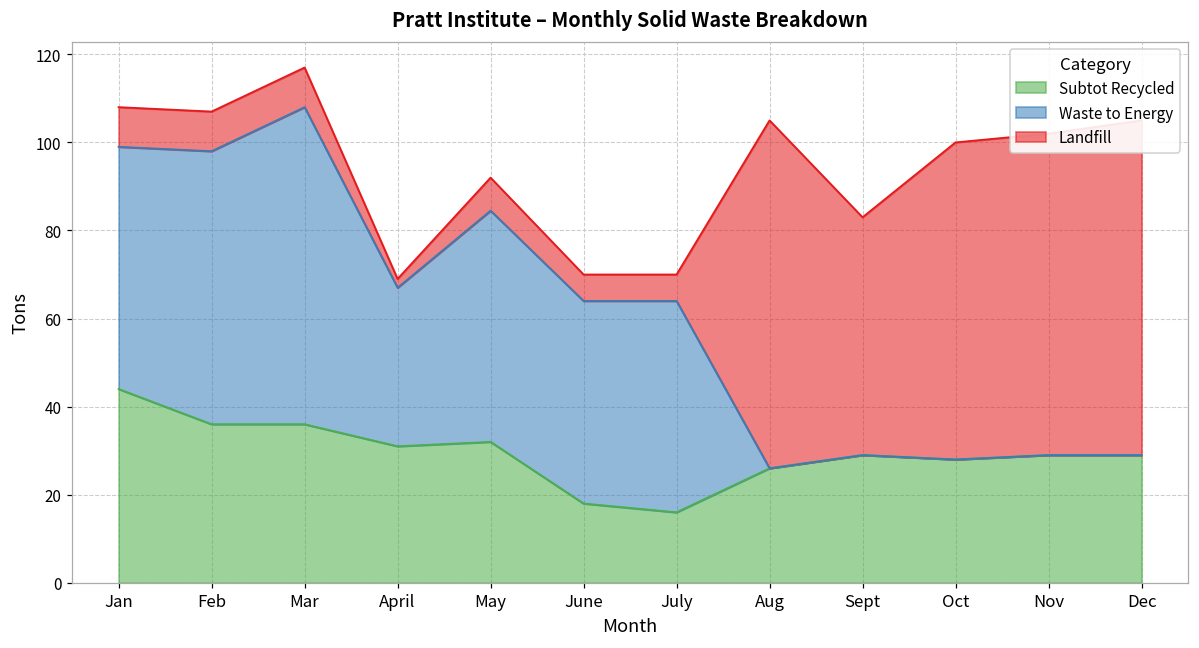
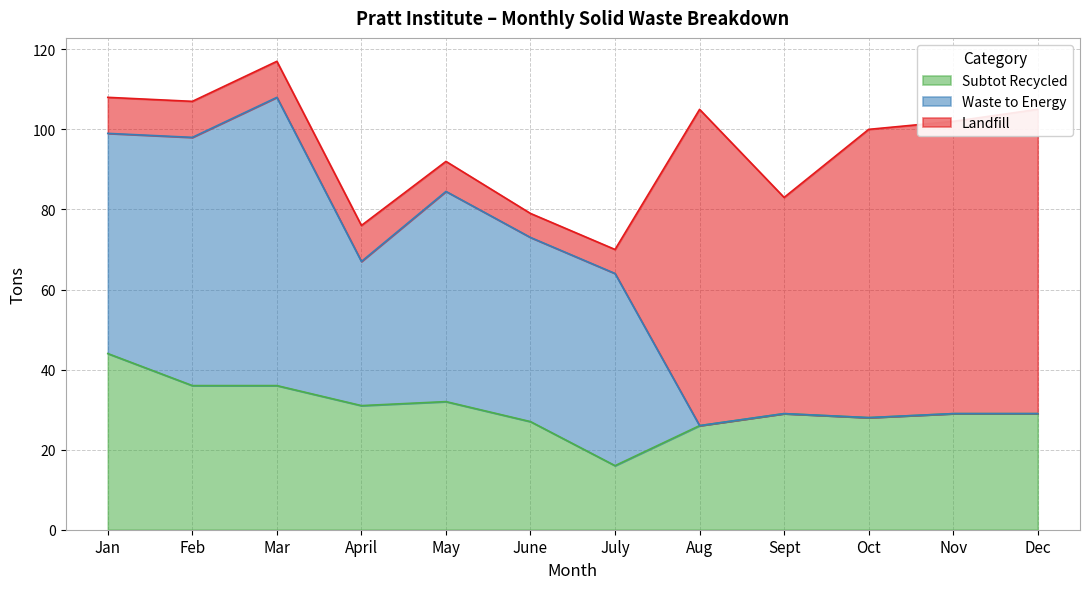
  {
    "Subtot Recycled": {
      "Jan": 44,
      "Feb": 36,
      "Mar": 36,
      "April": 31,
      "May": 32,
-     "June": 18,
+     "June": 27,
      "July": 16
    },
    "Waste to Energy": {
      "Jan": 55,
      "Feb": 62,
      "Mar": 72,
      "April": 36,
      "May": 53,
      "June": 46,
      "July": 48
    },
    "Landfill": {
      "Jan": 9,
      "Feb": 9,
      "Mar": 9,
-     "April": 2,
+     "April": 9,
      "May": 8,
      "June": 6,
      "July": 6,
      "Aug": 79,
      "Sept": 54,
      "Oct": 72
    }
  }
